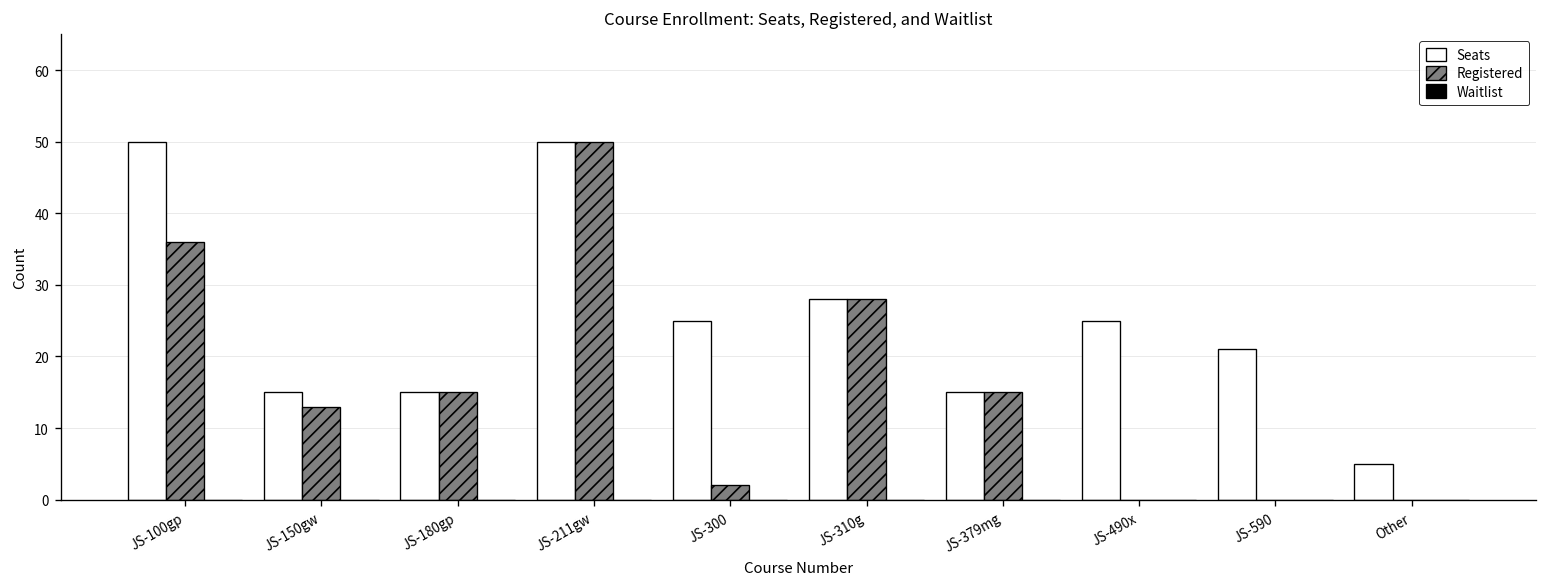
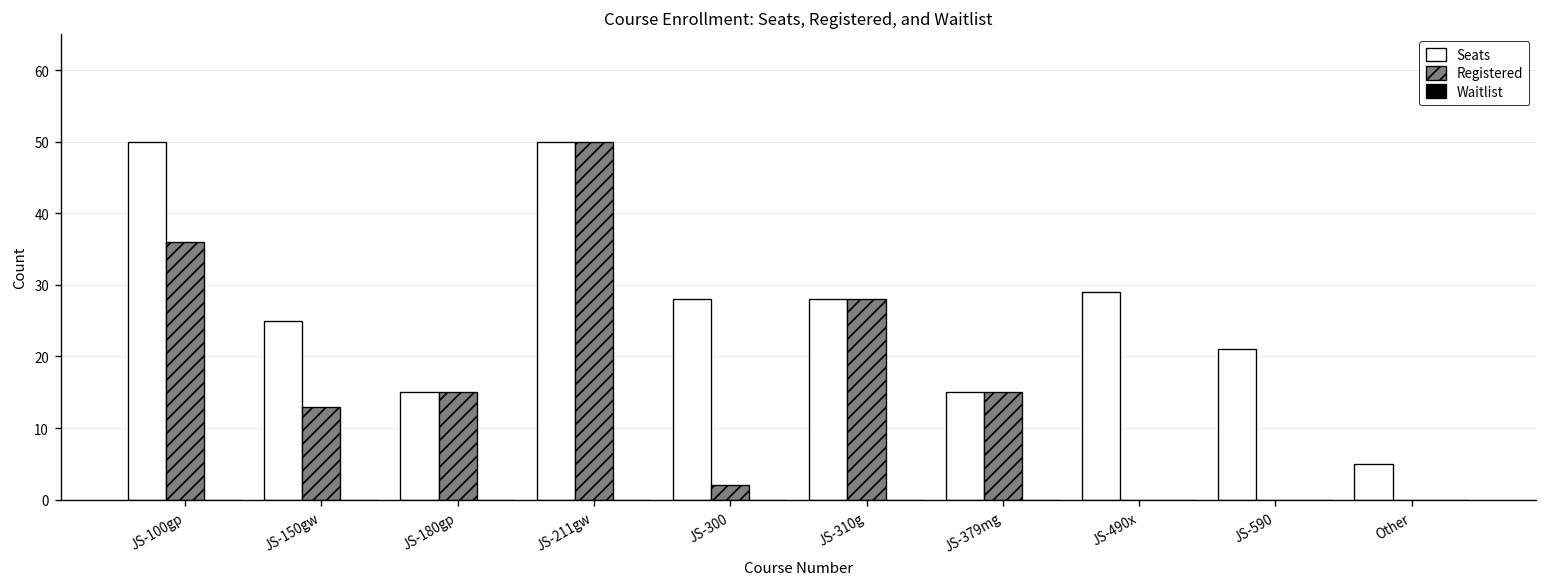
  {
    "Seats": {
      "JS-100gp": 50,
-     "JS-150gw": 15,
+     "JS-150gw": 25,
      "JS-180gp": 15,
      "JS-211gw": 50,
-     "JS-300": 25,
+     "JS-300": 28,
      "JS-310g": 28,
      "JS-379mg": 15,
-     "JS-490x": 25,
+     "JS-490x": 29,
      "JS-590": 21,
      "Other": 5
    },
    "Registered": {
      "JS-100gp": 36,
      "JS-150gw": 13,
      "JS-180gp": 15,
      "JS-211gw": 50,
      "JS-300": 2,
      "JS-310g": 28,
      "JS-379mg": 15,
      "JS-490x": 0,
      "JS-590": 0,
      "Other": 0
    },
    "Waitlist": {
      "JS-100gp": 0,
      "JS-150gw": 0,
      "JS-180gp": 0,
      "JS-211gw": 0,
      "JS-300": 0,
      "JS-310g": 0,
      "JS-379mg": 0,
      "JS-490x": 0,
      "JS-590": 0,
      "Other": 0
    }
  }
